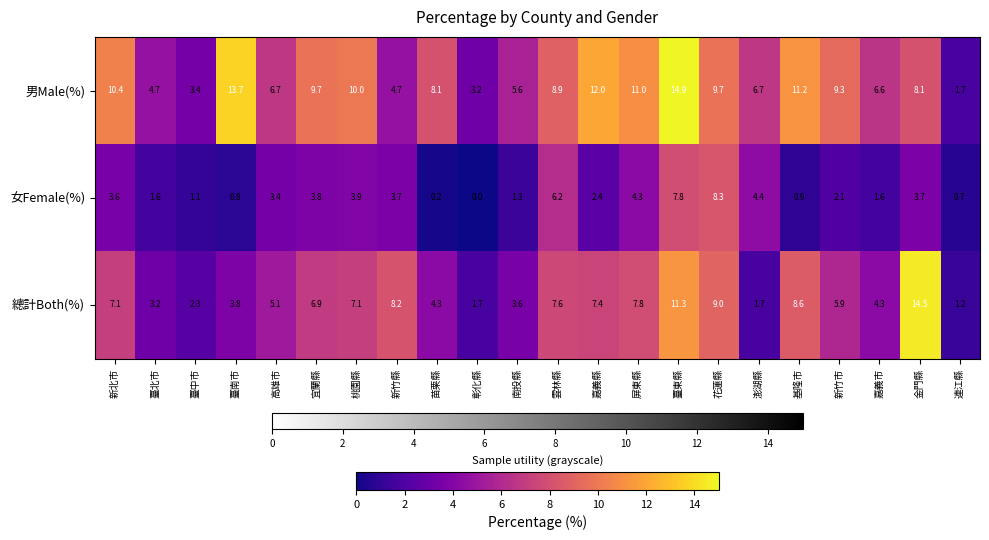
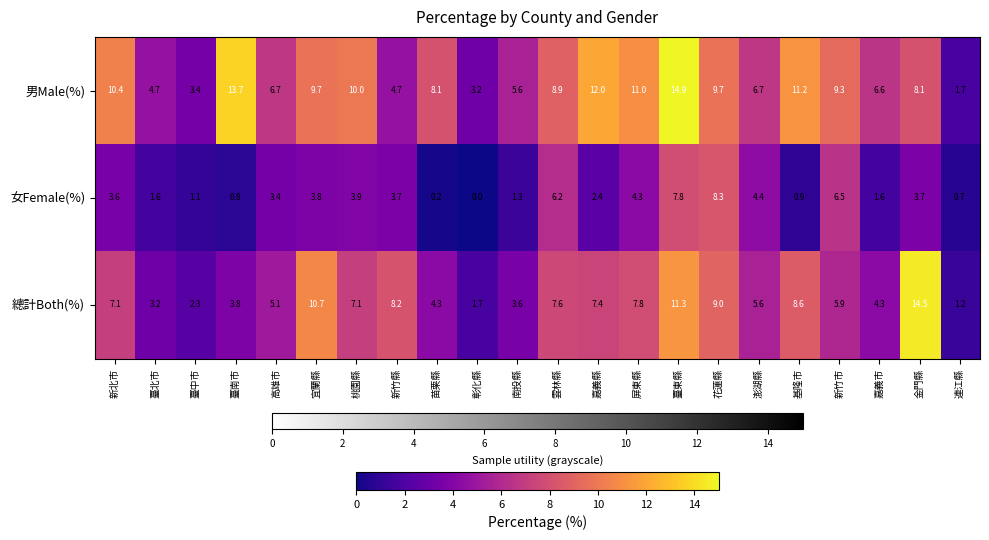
  {
    "男Male(%)": {
      "新北市": 10.4,
      "臺北市": 4.7,
      "臺中市": 3.4,
      "臺南市": 13.7,
      "高雄市": 6.7,
      "宜蘭縣": 9.7,
      "桃園縣": 10.0,
      "新竹縣": 4.7,
      "苗栗縣": 8.1,
      "彰化縣": 3.2,
      "南投縣": 5.6,
      "雲林縣": 8.9,
      "嘉義縣": 12.0,
      "屏東縣": 11.0,
      "臺東縣": 14.9,
      "花蓮縣": 9.7,
      "澎湖縣": 6.7,
      "基隆市": 11.2,
      "新竹市": 9.3,
      "嘉義市": 6.6,
      "金門縣": 8.1,
      "連江縣": 1.7
    },
    "女Female(%)": {
      "新北市": 3.6,
      "臺北市": 1.6,
      "臺中市": 1.1,
      "臺南市": 0.8,
      "高雄市": 3.4,
      "宜蘭縣": 3.8,
      "桃園縣": 3.9,
      "新竹縣": 3.7,
      "苗栗縣": 0.2,
      "彰化縣": 0.0,
      "南投縣": 1.3,
      "雲林縣": 6.2,
      "嘉義縣": 2.4,
      "屏東縣": 4.3,
      "臺東縣": 7.8,
      "花蓮縣": 8.3,
      "澎湖縣": 4.4,
      "基隆市": 0.9,
-     "新竹市": 2.1,
+     "新竹市": 6.5,
      "嘉義市": 1.6,
      "金門縣": 3.7,
      "連江縣": 0.7
    },
    "總計Both(%)": {
      "新北市": 7.1,
      "臺北市": 3.2,
      "臺中市": 2.3,
      "臺南市": 3.8,
      "高雄市": 5.1,
-     "宜蘭縣": 6.9,
+     "宜蘭縣": 10.7,
      "桃園縣": 7.1,
      "新竹縣": 8.2,
      "苗栗縣": 4.3,
      "彰化縣": 1.7,
      "南投縣": 3.6,
      "雲林縣": 7.6,
      "嘉義縣": 7.4,
      "屏東縣": 7.8,
      "臺東縣": 11.3,
      "花蓮縣": 9.0,
-     "澎湖縣": 1.7,
+     "澎湖縣": 5.6,
      "基隆市": 8.6,
      "新竹市": 5.9,
      "嘉義市": 4.3,
      "金門縣": 14.5,
      "連江縣": 1.2
    }
  }
